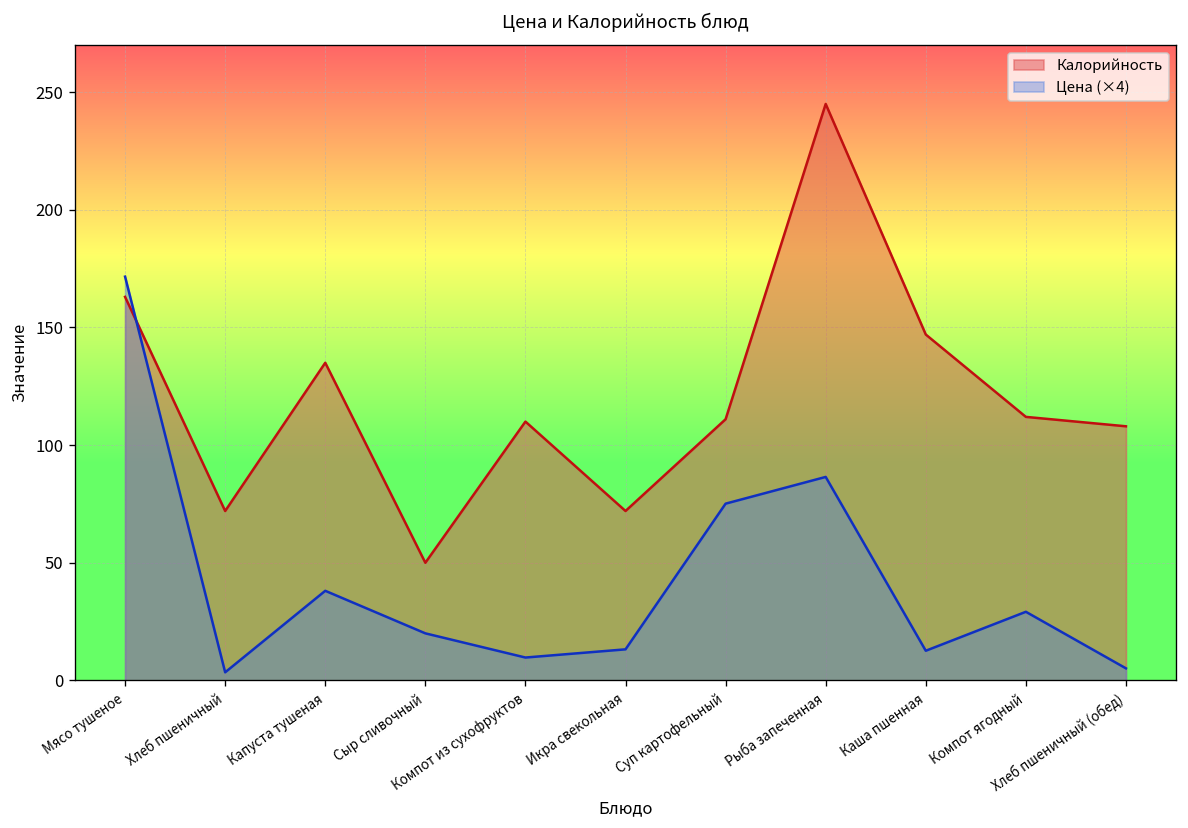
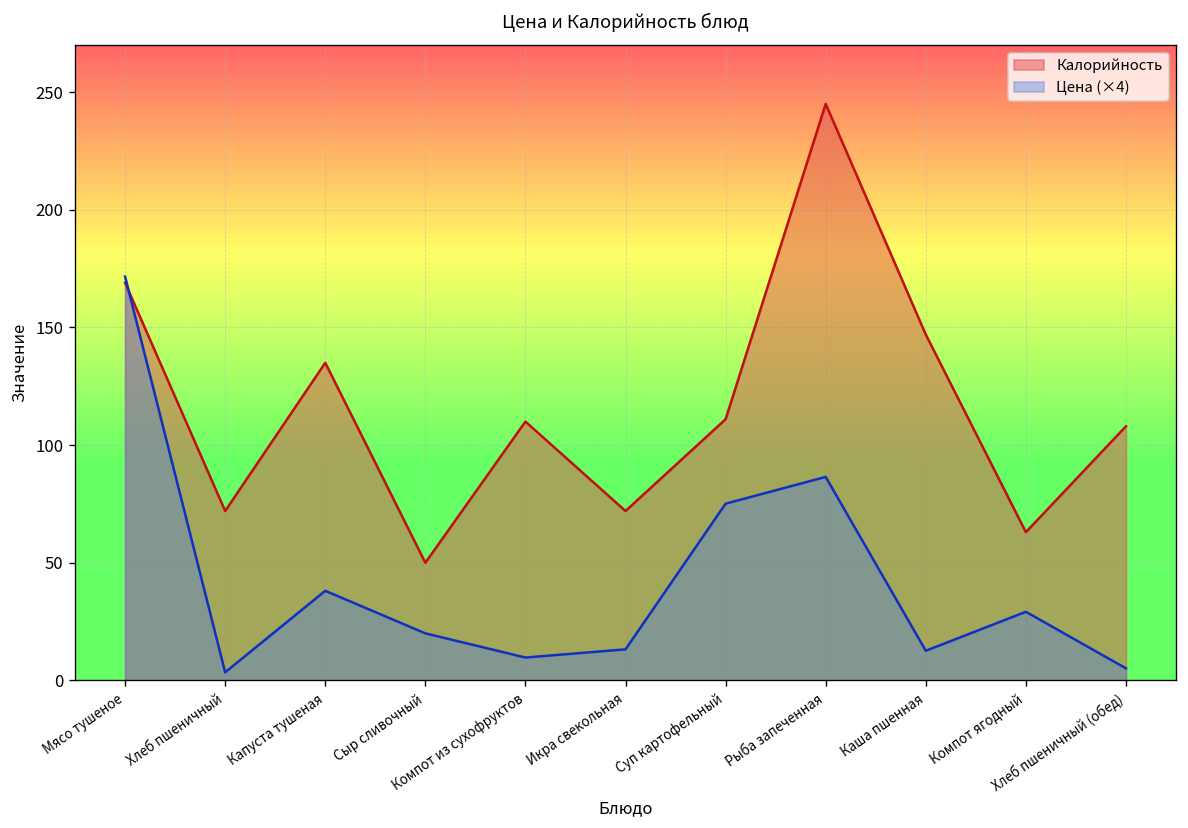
  {
    "Калорийность": {
-     "Мясо тушеное": 163,
+     "Мясо тушеное": 169,
      "Хлеб пшеничный": 72,
      "Капуста тушеная": 135,
      "Сыр сливочный": 50,
      "Компот из сухофруктов": 110,
      "Икра свекольная": 72,
      "Суп картофельный": 111,
      "Рыба запеченная": 245,
      "Каша пшенная": 147,
-     "Компот ягодный": 112,
+     "Компот ягодный": 63,
      "Хлеб пшеничный (обед)": 108
    },
    "Цена (×4)": {
      "Мясо тушеное": 172,
      "Хлеб пшеничный": 3,
      "Капуста тушеная": 38,
      "Сыр сливочный": 20,
      "Компот из сухофруктов": 10,
      "Икра свекольная": 13,
      "Суп картофельный": 75,
      "Рыба запеченная": 86,
      "Каша пшенная": 13,
      "Компот ягодный": 29,
      "Хлеб пшеничный (обед)": 5
    }
  }
